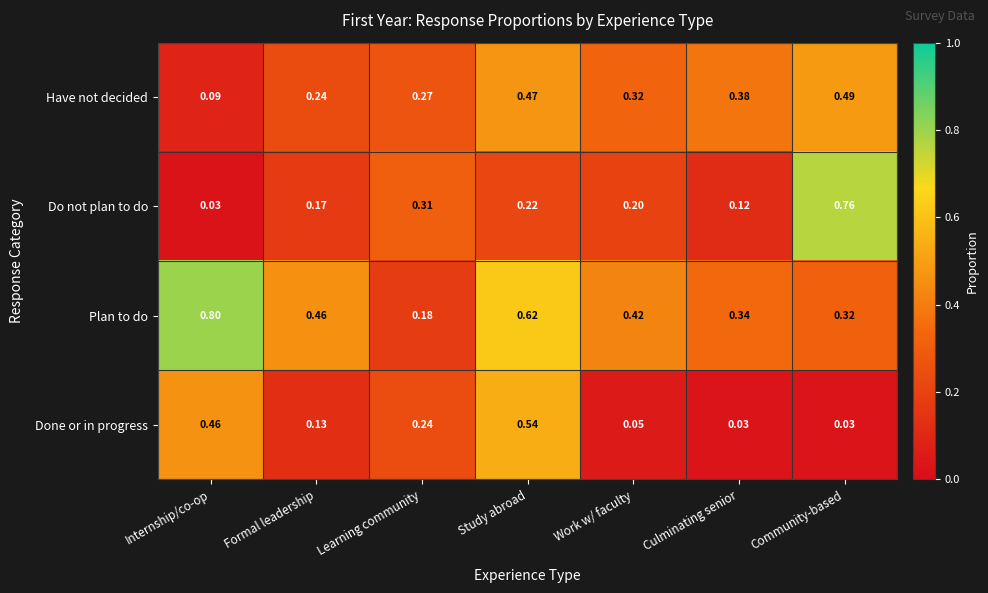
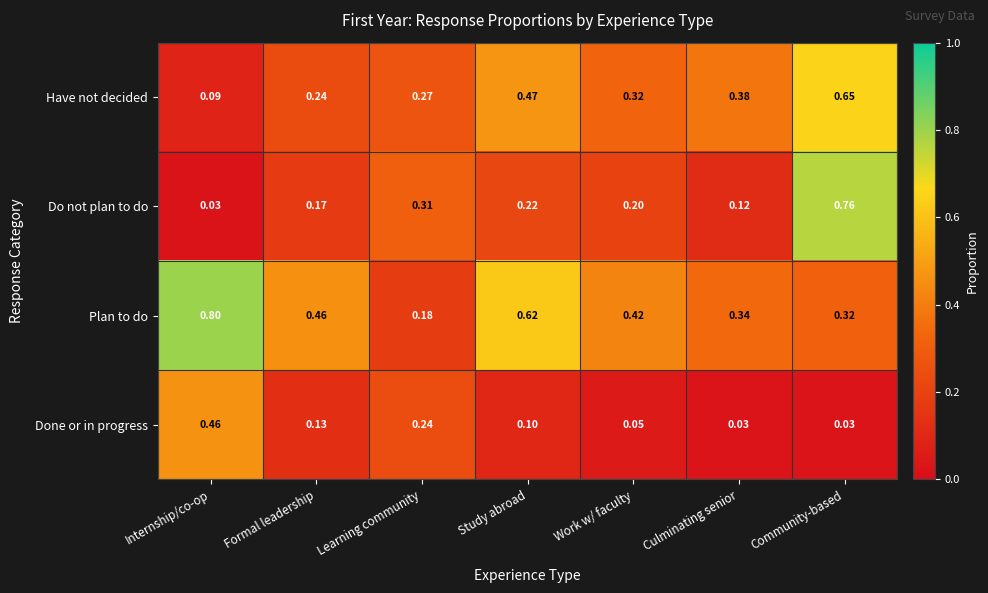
  {
    "Have not decided": {
      "Internship/co-op": 0.09,
      "Formal leadership": 0.24,
      "Learning community": 0.27,
      "Study abroad": 0.47,
      "Work w/ faculty": 0.32,
      "Culminating senior": 0.38,
-     "Community-based": 0.49
+     "Community-based": 0.65
    },
    "Do not plan to do": {
      "Internship/co-op": 0.03,
      "Formal leadership": 0.17,
      "Learning community": 0.31,
      "Study abroad": 0.22,
      "Work w/ faculty": 0.20,
      "Culminating senior": 0.12,
      "Community-based": 0.76
    },
    "Plan to do": {
      "Internship/co-op": 0.80,
      "Formal leadership": 0.46,
      "Learning community": 0.18,
      "Study abroad": 0.62,
      "Work w/ faculty": 0.42,
      "Culminating senior": 0.34,
      "Community-based": 0.32
    },
    "Done or in progress": {
      "Internship/co-op": 0.46,
      "Formal leadership": 0.13,
      "Learning community": 0.24,
-     "Study abroad": 0.54,
+     "Study abroad": 0.10,
      "Work w/ faculty": 0.05,
      "Culminating senior": 0.03,
      "Community-based": 0.03
    }
  }
